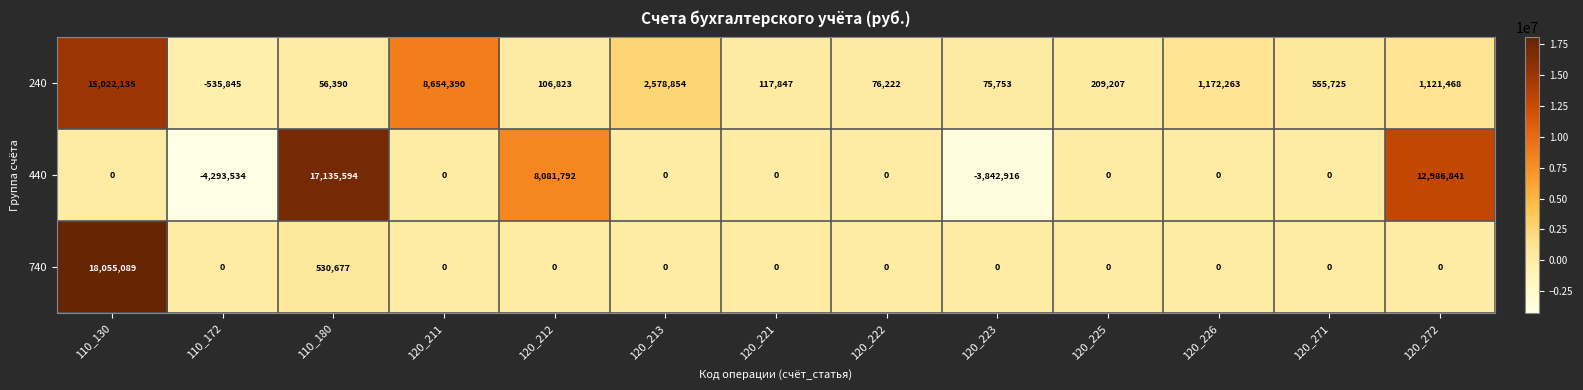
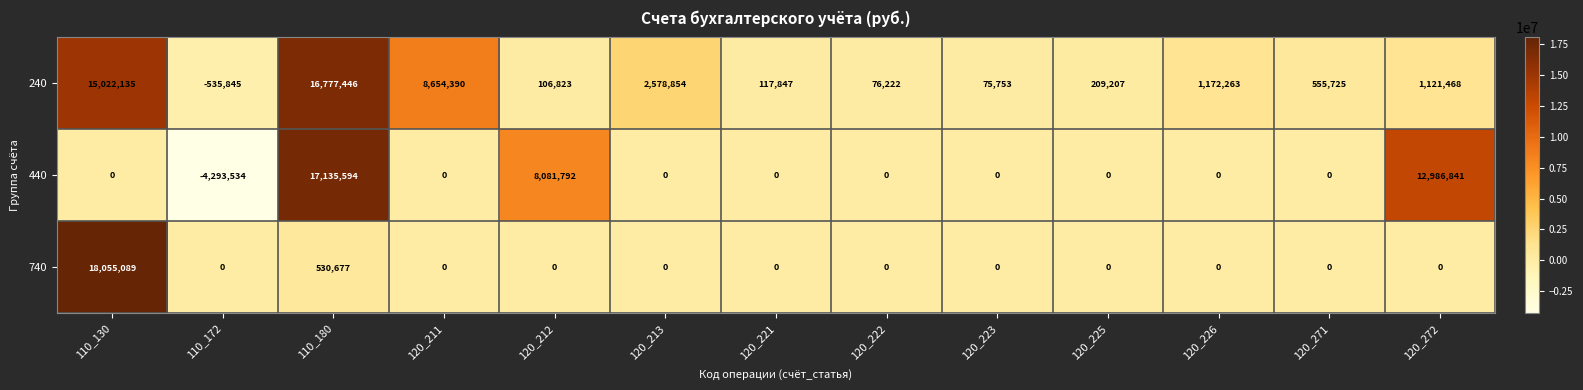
  {
    "240": {
      "110_130": "15,022,135",
      "110_172": "-535,845",
-     "110_180": "56,390",
+     "110_180": "16,777,446",
      "120_211": "8,654,390",
      "120_212": "106,823",
      "120_213": "2,578,854",
      "120_221": "117,847",
      "120_222": "76,222",
      "120_223": "75,753",
      "120_225": "209,207",
      "120_226": "1,172,263",
      "120_271": "555,725",
      "120_272": "1,121,468"
    },
    "440": {
      "110_130": "0",
      "110_172": "-4,293,534",
      "110_180": "17,135,594",
      "120_211": "0",
      "120_212": "8,081,792",
      "120_213": "0",
      "120_221": "0",
      "120_222": "0",
-     "120_223": "-3,842,916",
+     "120_223": "0",
      "120_225": "0",
      "120_226": "0",
      "120_271": "0",
      "120_272": "12,986,841"
    },
    "740": {
      "110_130": "18,055,089",
      "110_172": "0",
      "110_180": "530,677",
      "120_211": "0",
      "120_212": "0",
      "120_213": "0",
      "120_221": "0",
      "120_222": "0",
      "120_223": "0",
      "120_225": "0",
      "120_226": "0",
      "120_271": "0",
      "120_272": "0"
    }
  }
